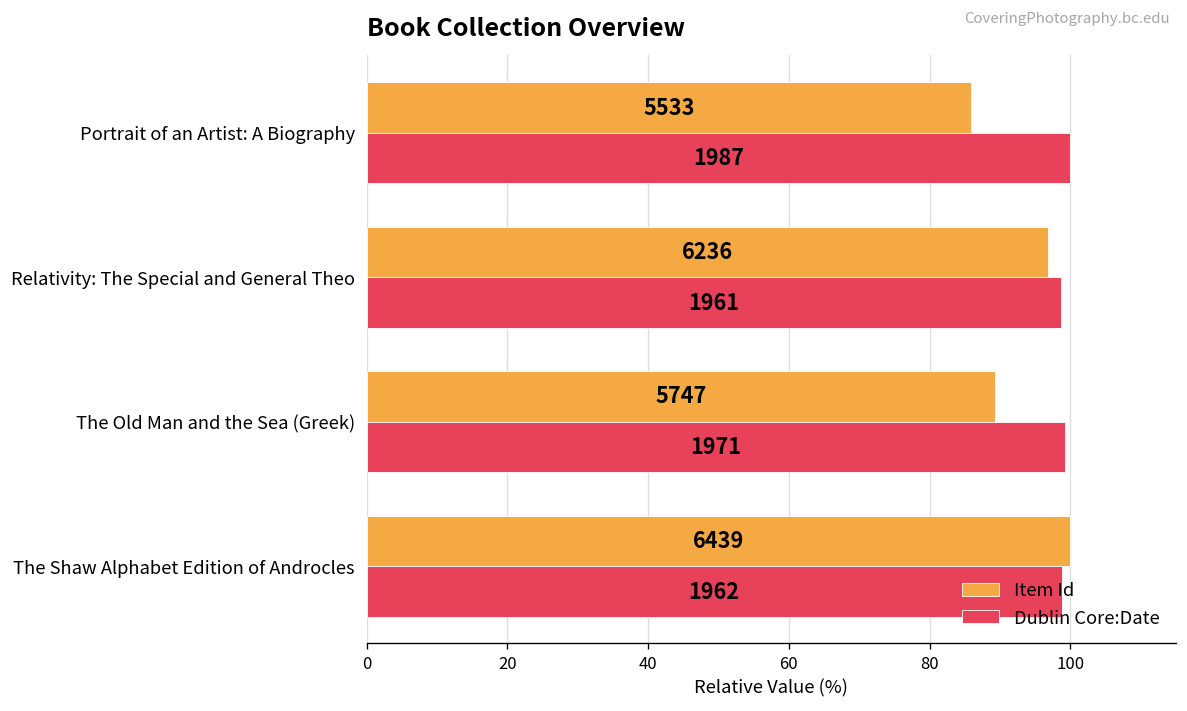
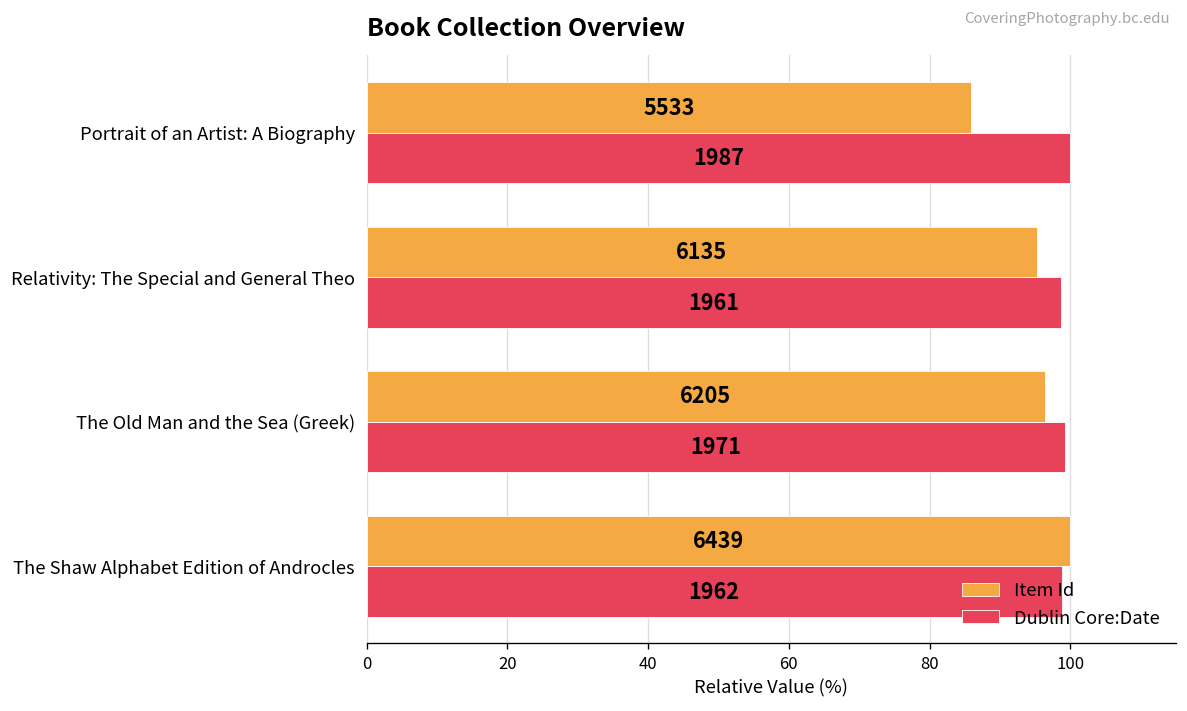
  {
    "Item Id": {
-     "Relativity: The Special and General Theo": 6236,
-     "The Old Man and the Sea (Greek)": 5747
+     "Relativity: The Special and General Theo": 6135,
+     "The Old Man and the Sea (Greek)": 6205
    }
  }
